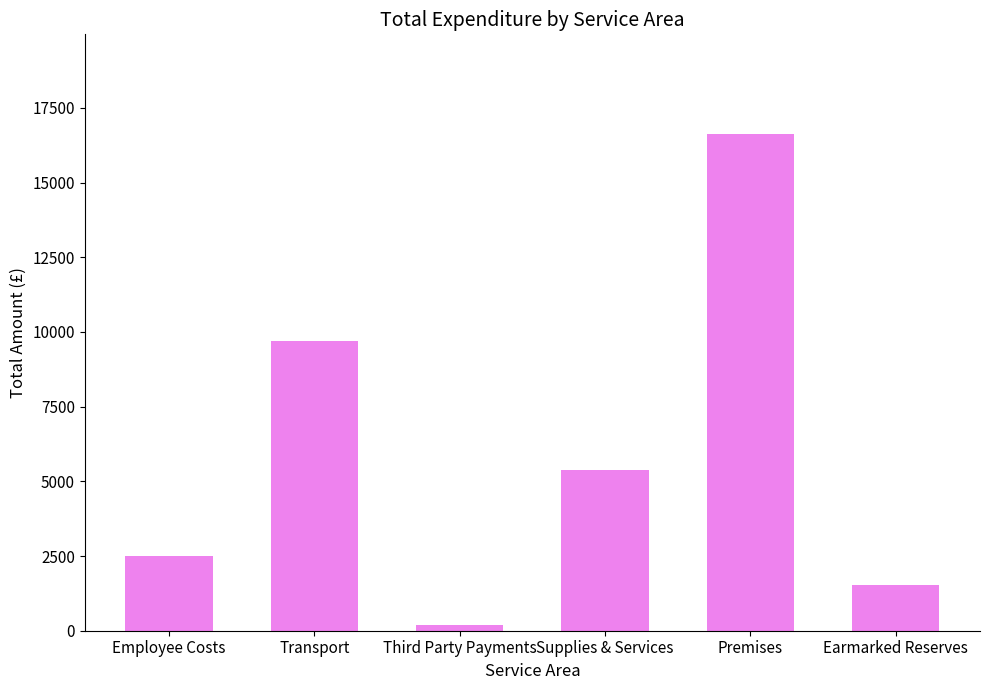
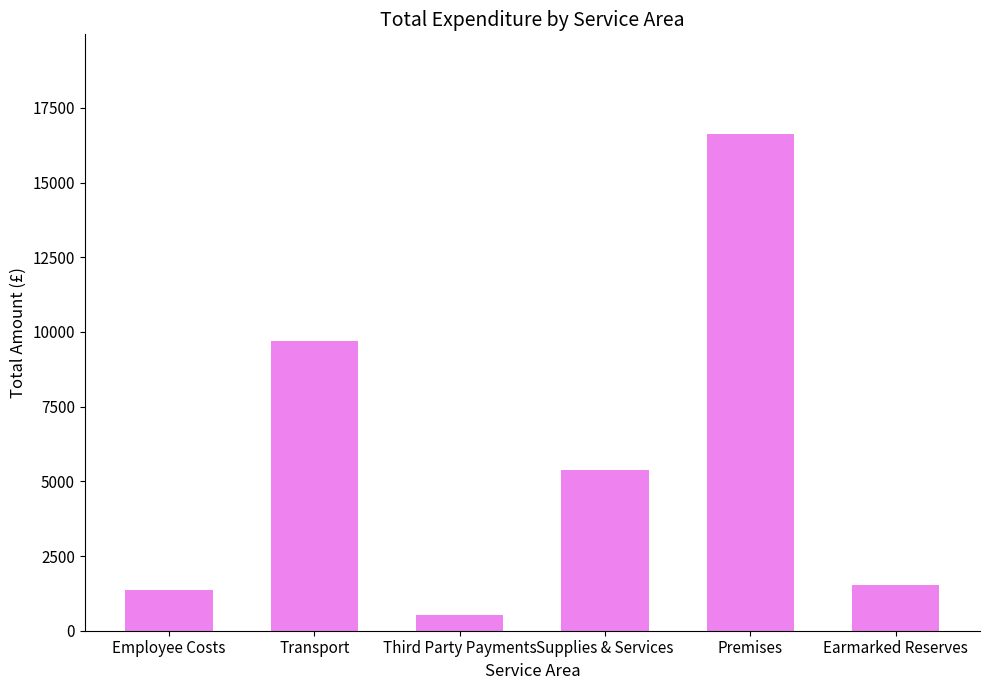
  {
-   "Employee Costs": 2500,
+   "Employee Costs": 1400,
    "Transport": 9700,
-   "Third Party Payments": 200,
+   "Third Party Payments": 500,
    "Supplies & Services": 5400,
    "Premises": 16600,
    "Earmarked Reserves": 1500
  }
